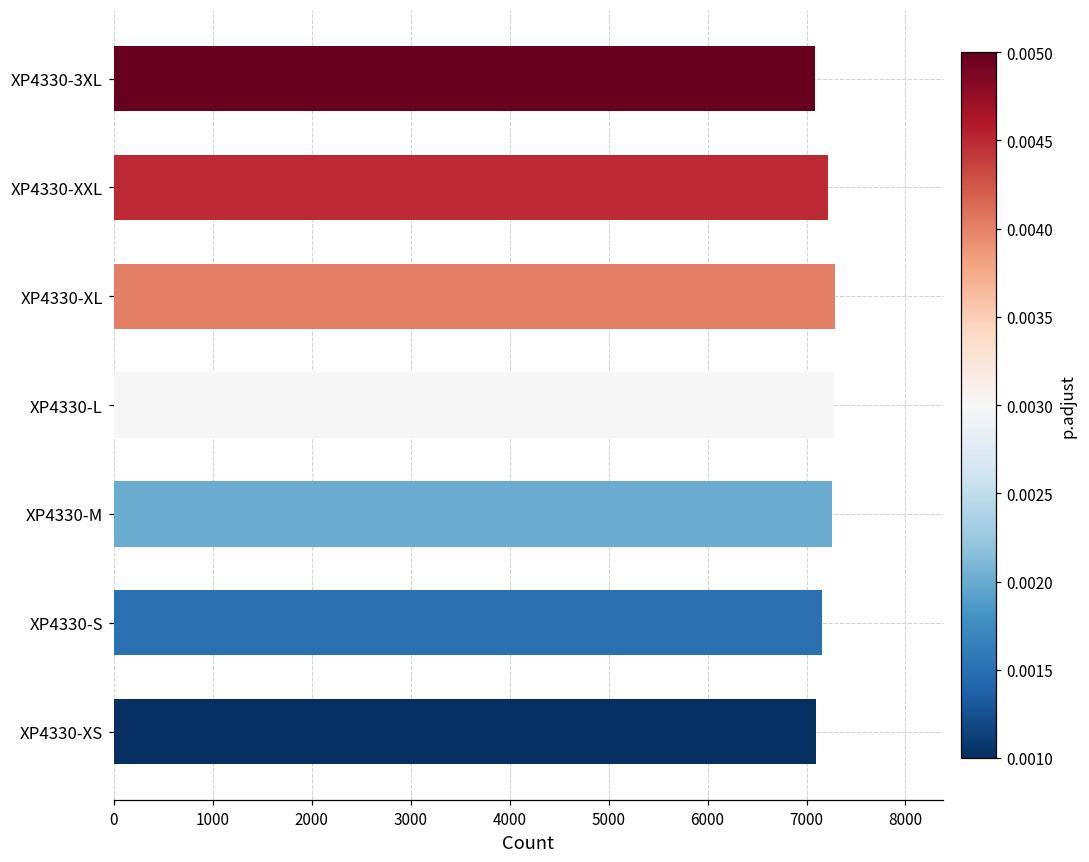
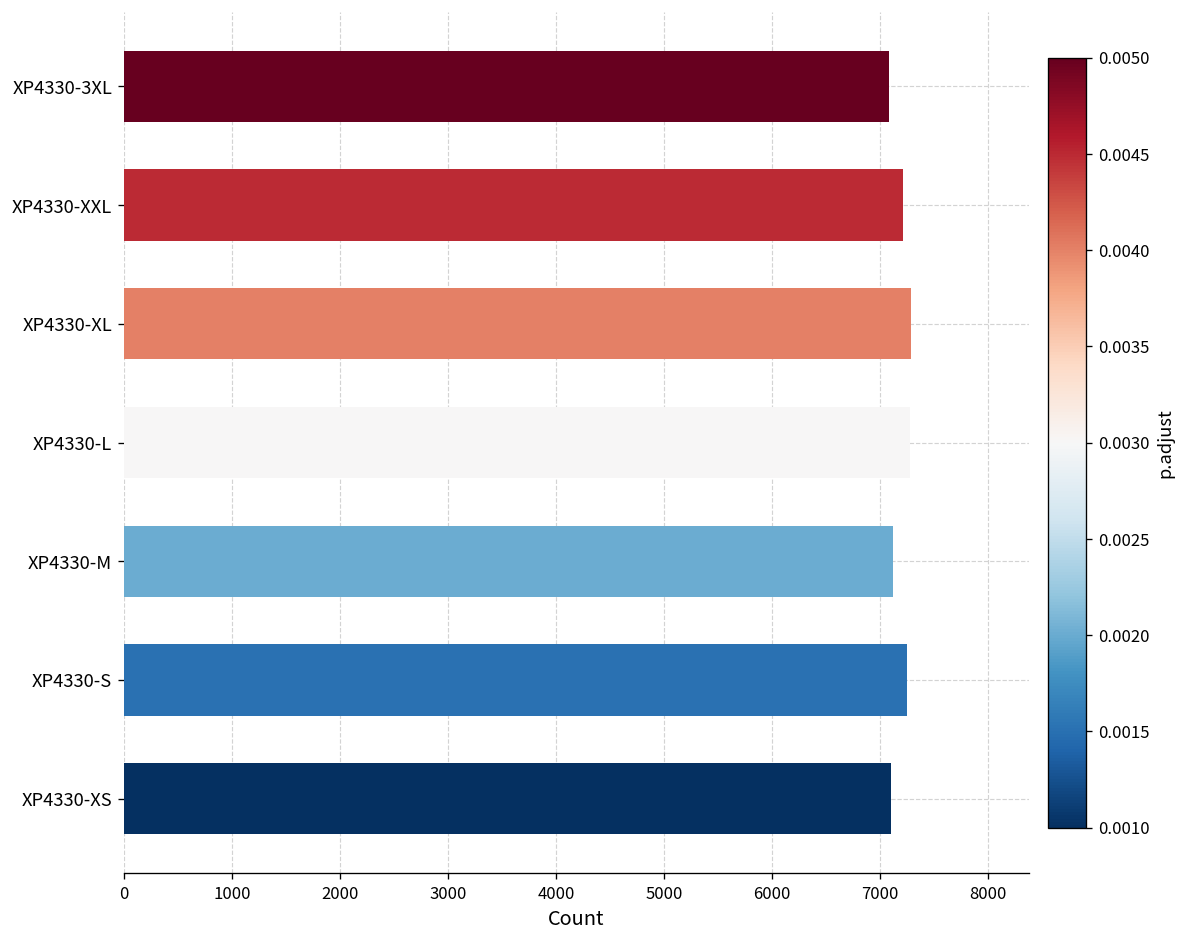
  {
    "XP4330-3XL": 7100,
    "XP4330-XXL": 7200,
    "XP4330-XL": 7300,
    "XP4330-L": 7300,
-   "XP4330-M": 7300,
-   "XP4330-S": 7200,
+   "XP4330-M": 7100,
+   "XP4330-S": 7300,
    "XP4330-XS": 7100
  }
